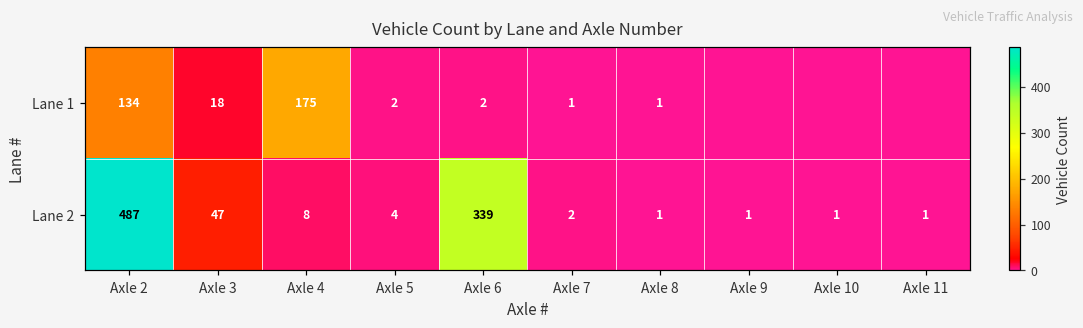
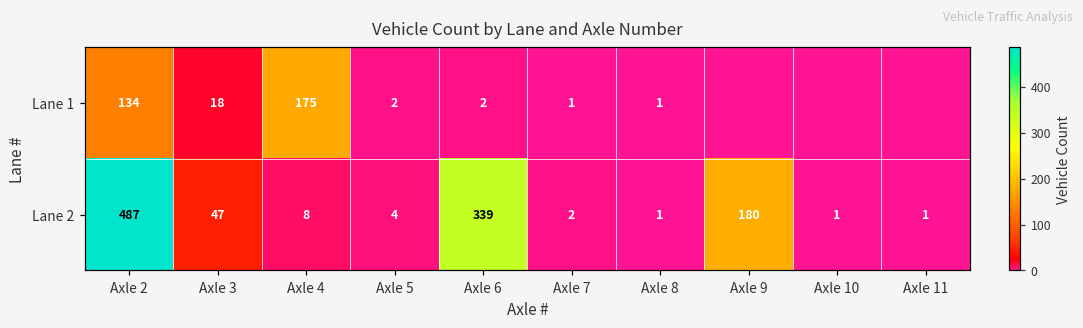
  {
    "Lane 1": {
      "Axle 2": 134,
      "Axle 3": 18,
      "Axle 4": 175,
      "Axle 5": 2,
      "Axle 6": 2,
      "Axle 7": 1,
      "Axle 8": 1
    },
    "Lane 2": {
      "Axle 2": 487,
      "Axle 3": 47,
      "Axle 4": 8,
      "Axle 5": 4,
      "Axle 6": 339,
      "Axle 7": 2,
      "Axle 8": 1,
-     "Axle 9": 1,
+     "Axle 9": 180,
      "Axle 10": 1,
      "Axle 11": 1
    }
  }
